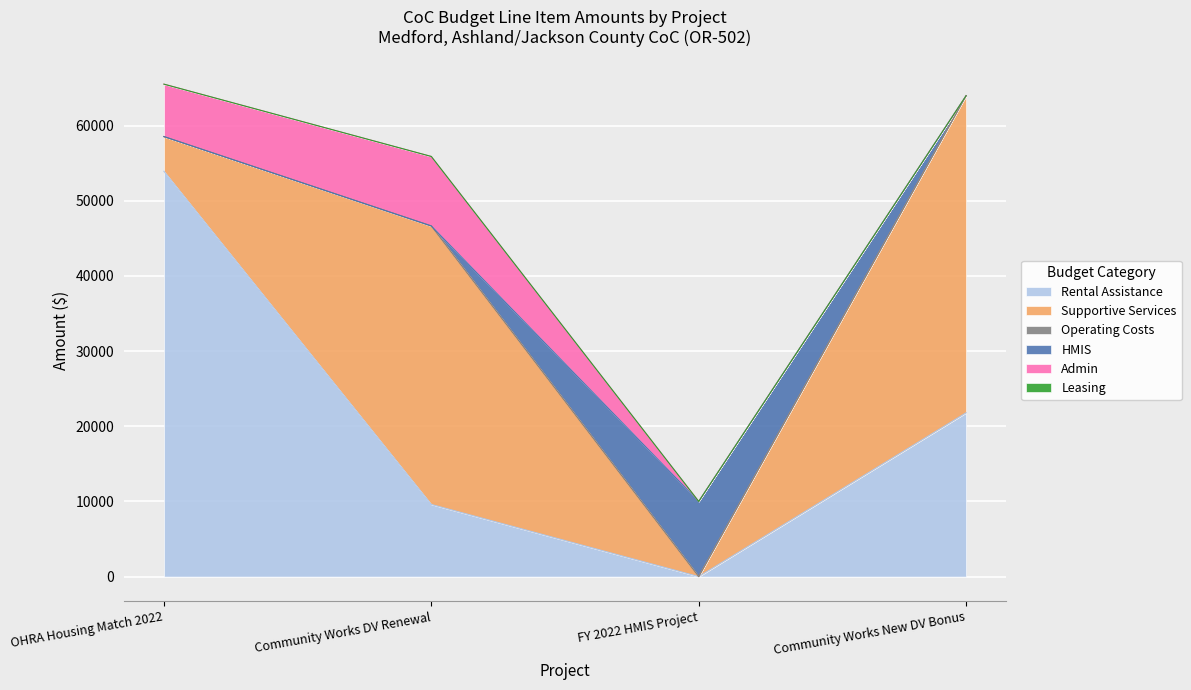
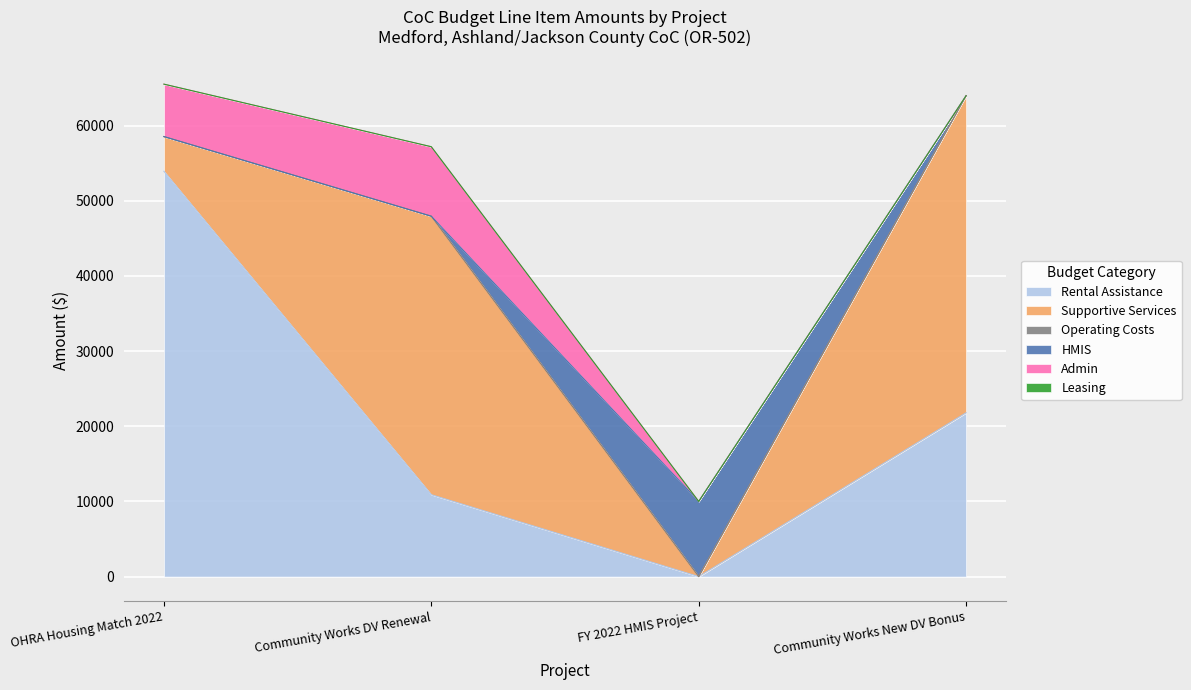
  {
    "Rental Assistance": {
      "OHRA Housing Match 2022": 54000,
-     "Community Works DV Renewal": 10000,
+     "Community Works DV Renewal": 11000,
      "Community Works New DV Bonus": 22000
    }
  }
